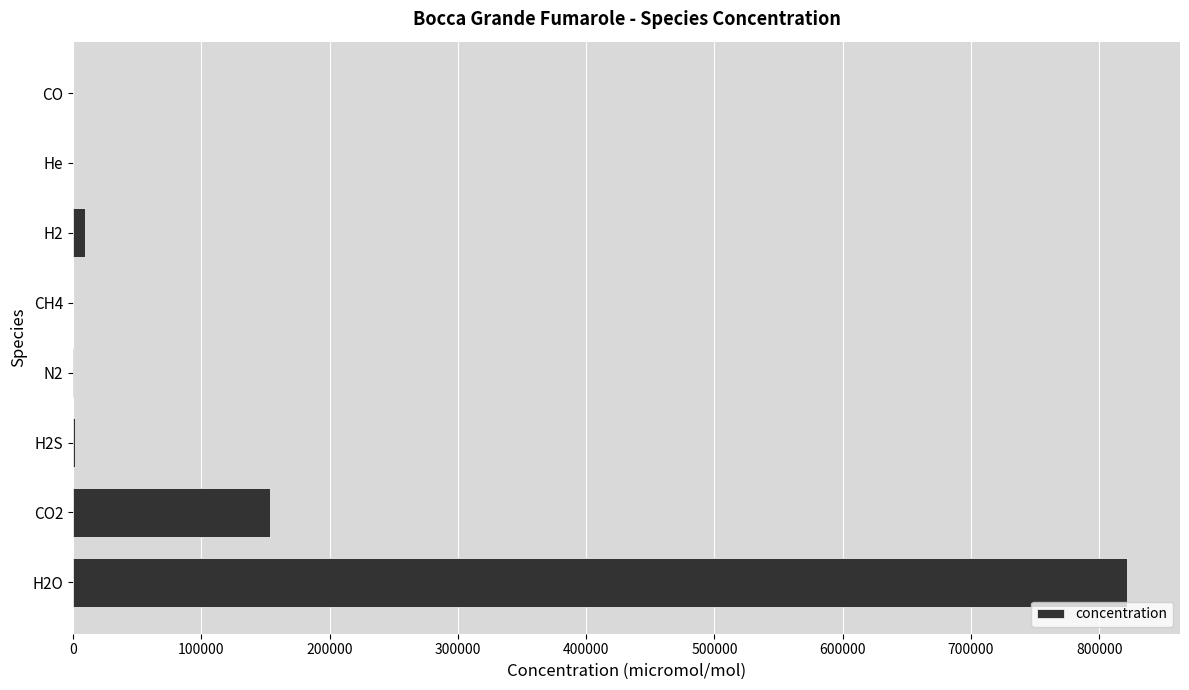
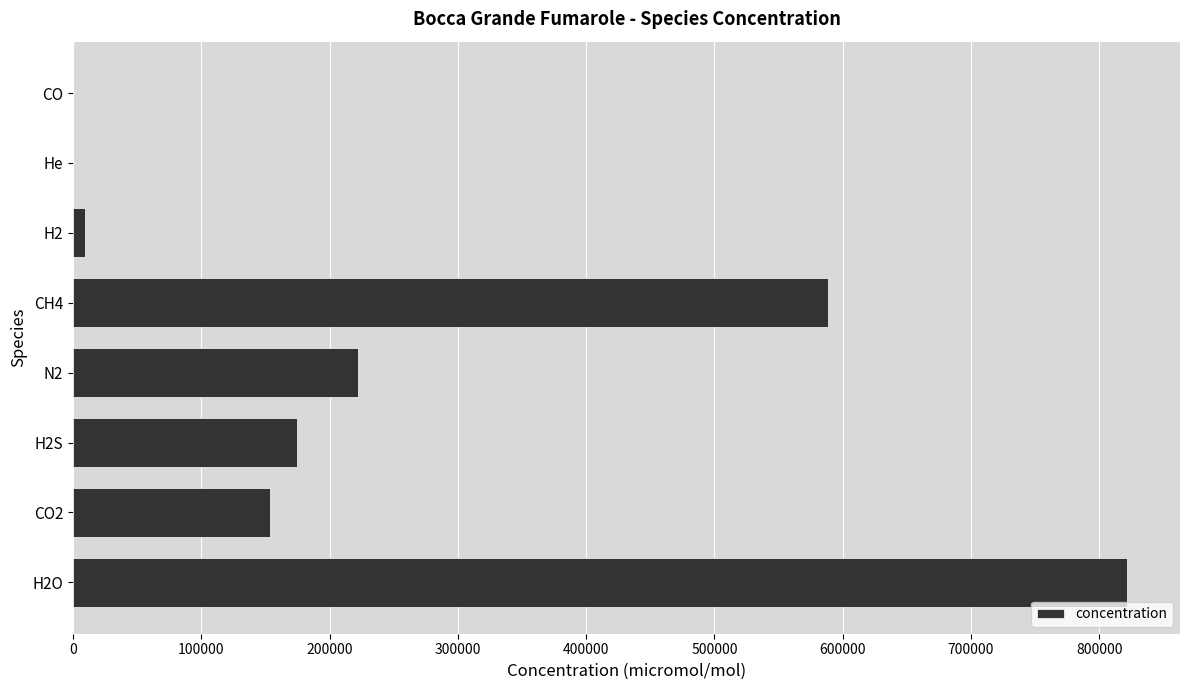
  {
    "H2": 9000,
-   "CH4": 0,
-   "N2": 1000,
-   "H2S": 1000,
+   "CH4": 589000,
+   "N2": 222000,
+   "H2S": 175000,
    "CO2": 154000,
    "H2O": 822000
  }
